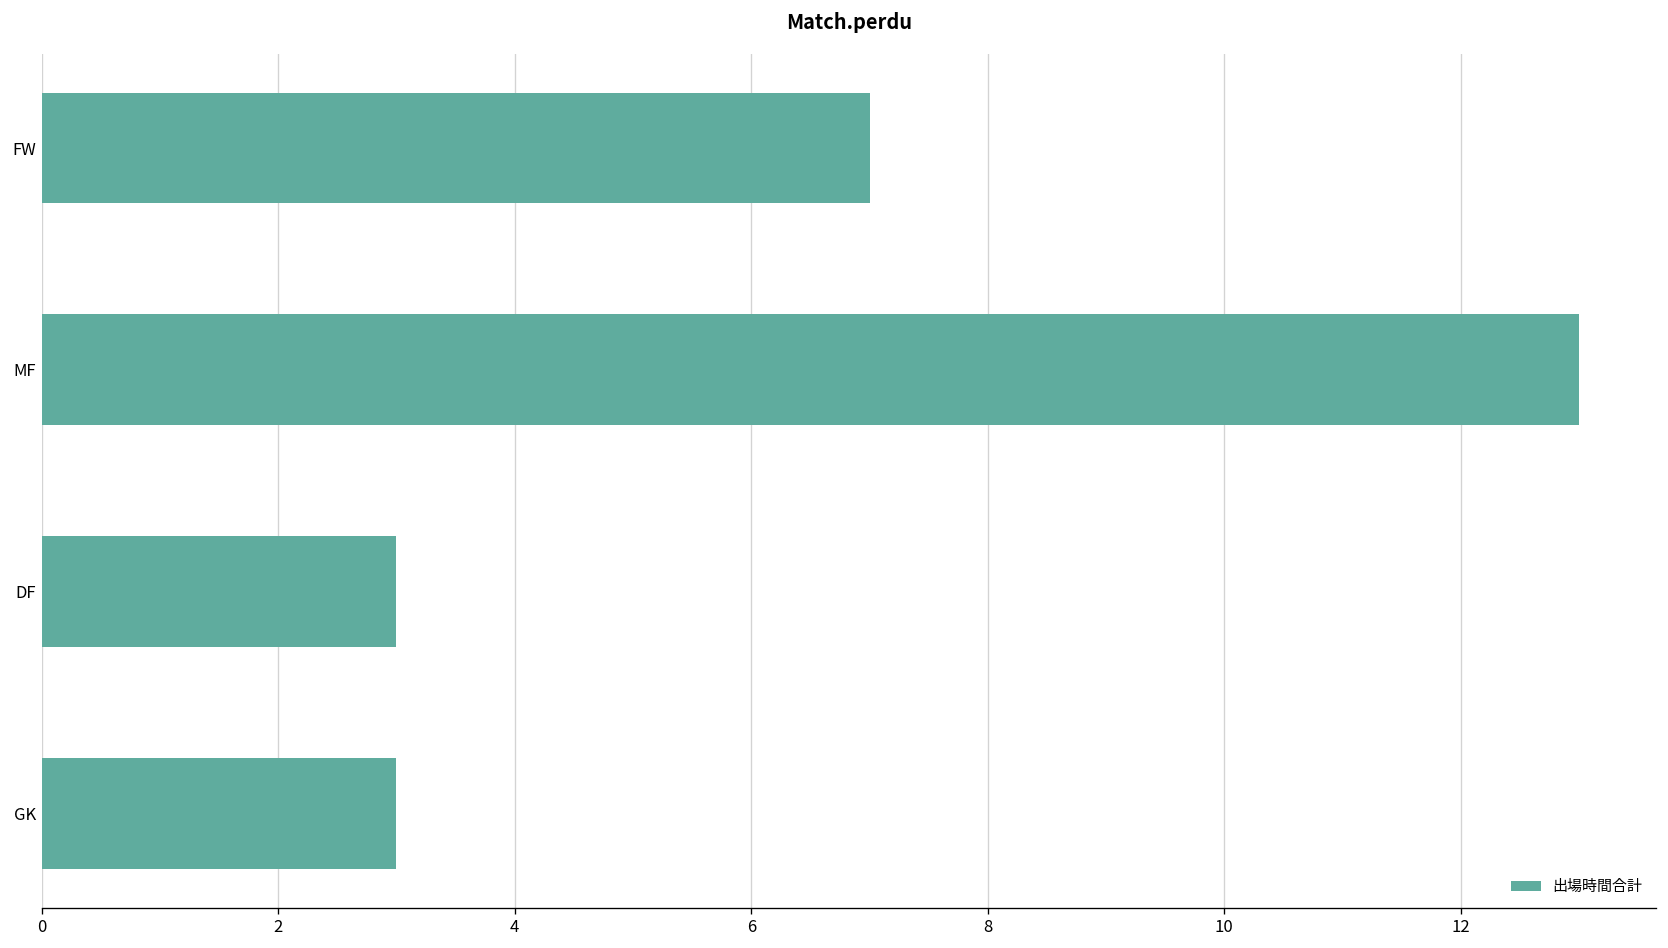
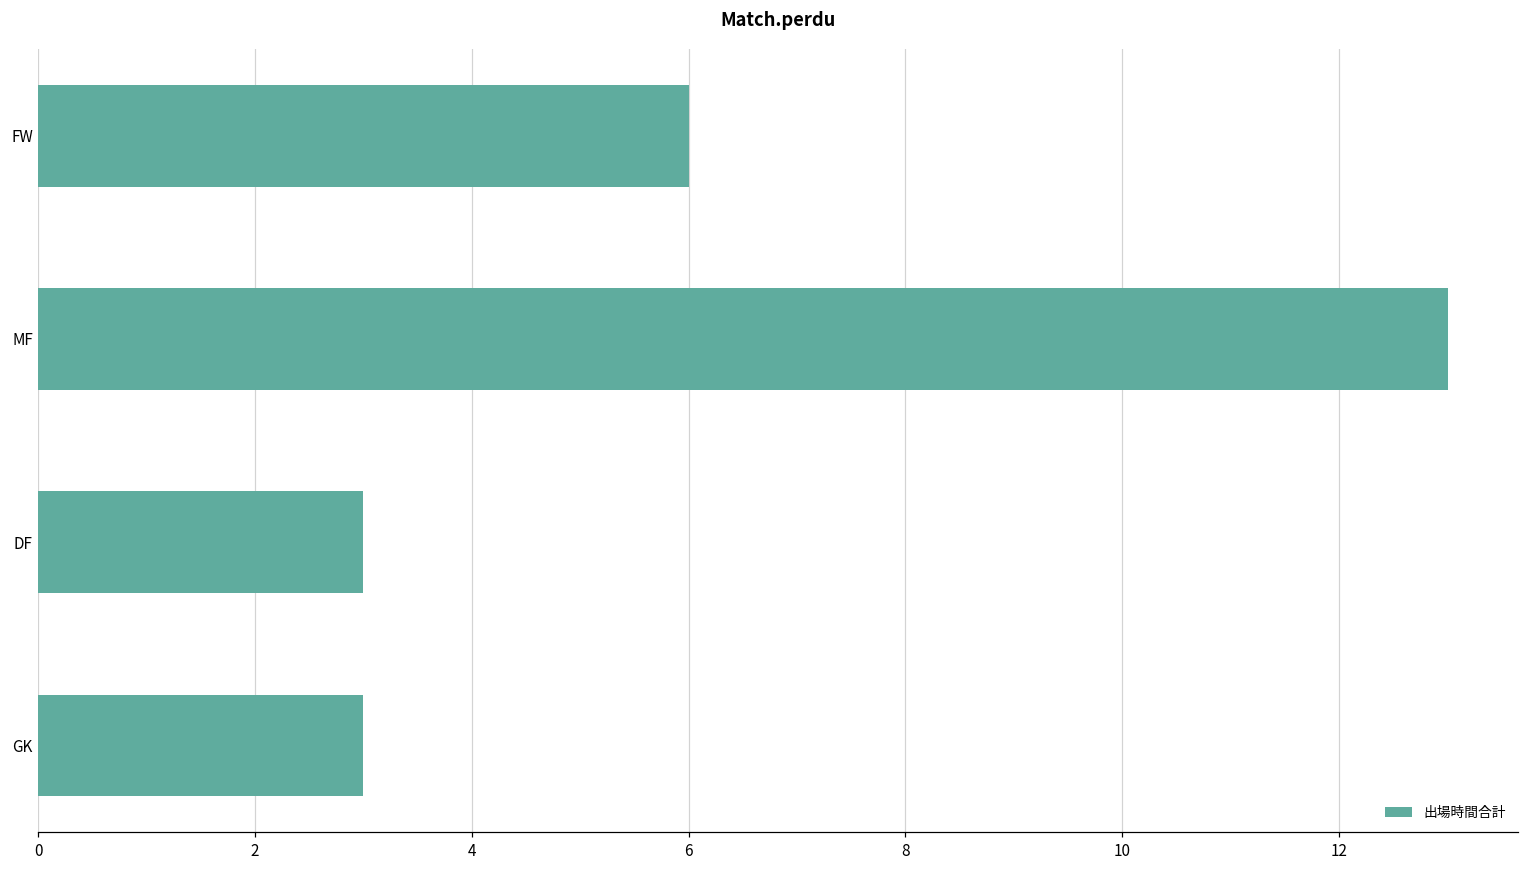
  {
-   "FW": 7,
+   "FW": 6,
    "MF": 13,
    "DF": 3,
    "GK": 3
  }
